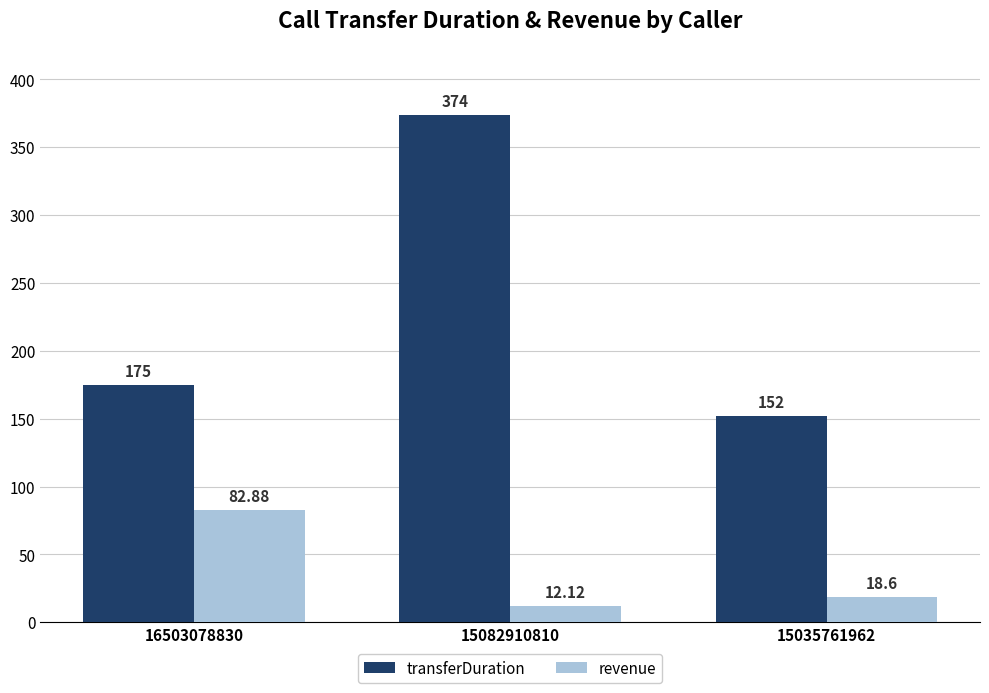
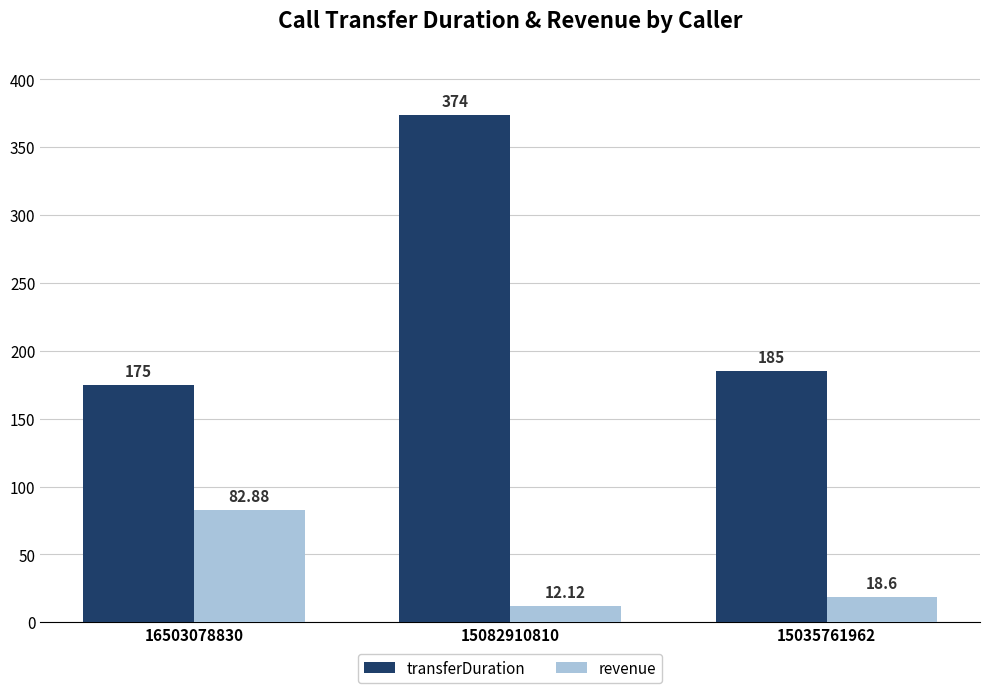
  {
    "transferDuration": {
      "16503078830": 175,
      "15082910810": 374,
-     "15035761962": 152
+     "15035761962": 185
    },
    "revenue": {
      "16503078830": 82.88,
      "15082910810": 12.12,
      "15035761962": 18.6
    }
  }
